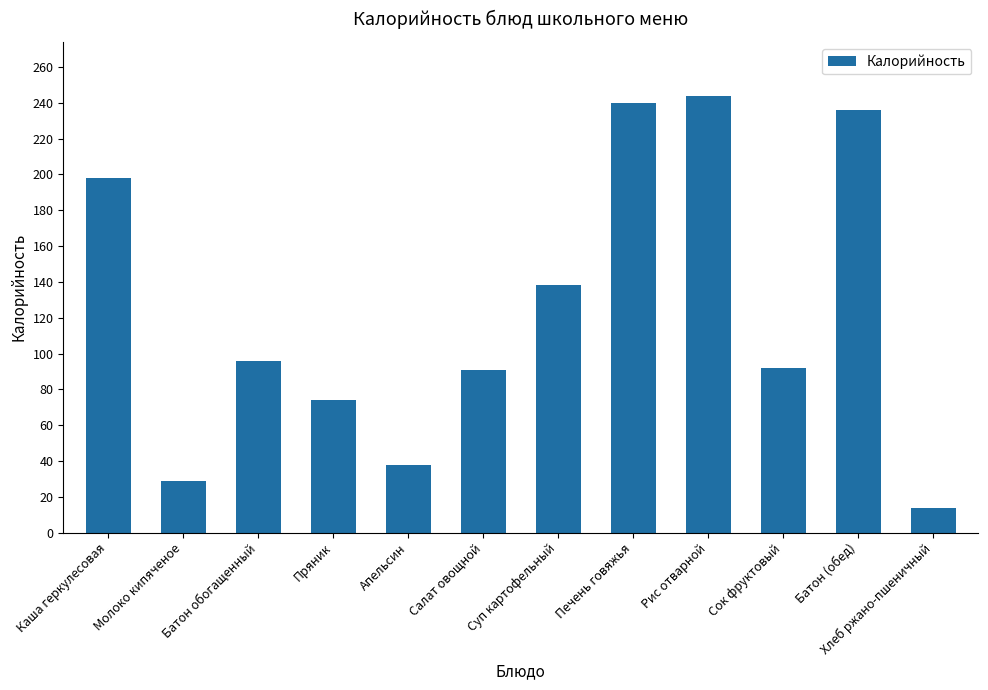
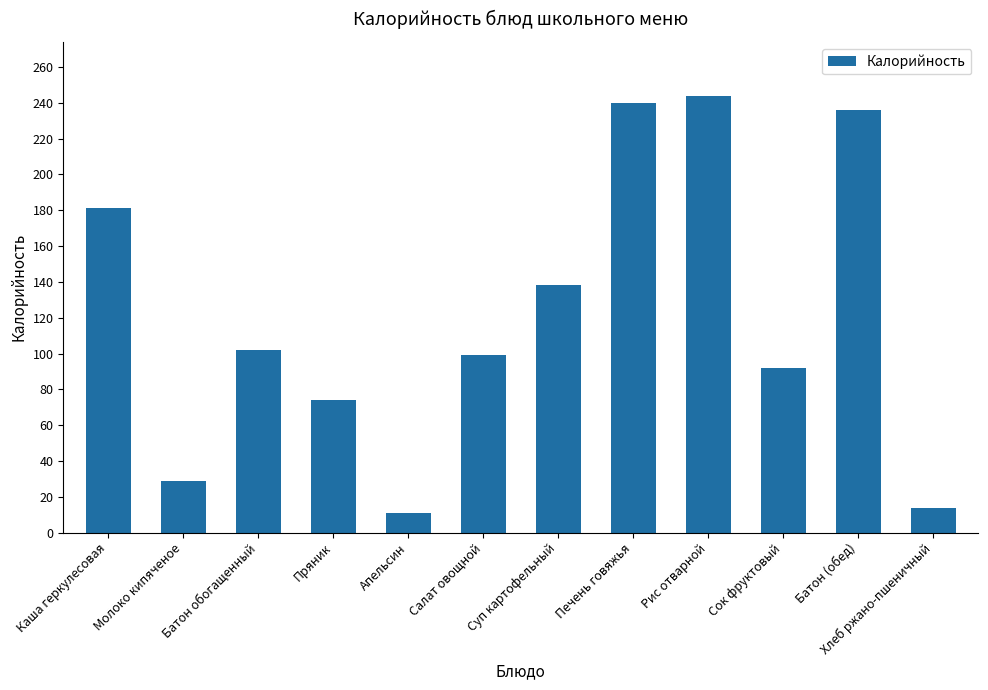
  {
-   "Каша геркулесовая": 198,
+   "Каша геркулесовая": 181,
    "Молоко кипяченое": 29,
-   "Батон обогащенный": 96,
+   "Батон обогащенный": 102,
    "Пряник": 74,
-   "Апельсин": 38,
-   "Салат овощной": 91,
+   "Апельсин": 11,
+   "Салат овощной": 99,
    "Суп картофельный": 138,
    "Печень говяжья": 240,
    "Рис отварной": 244,
    "Сок фруктовый": 92,
    "Батон (обед)": 236,
    "Хлеб ржано-пшеничный": 14
  }
